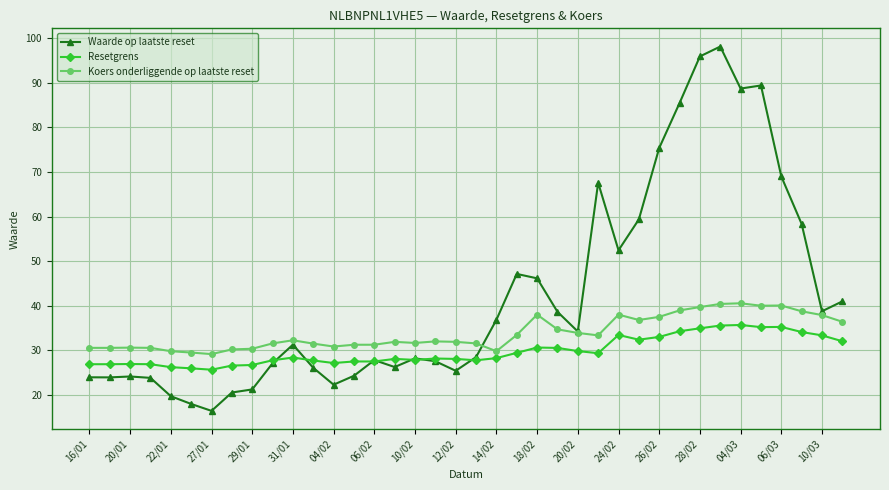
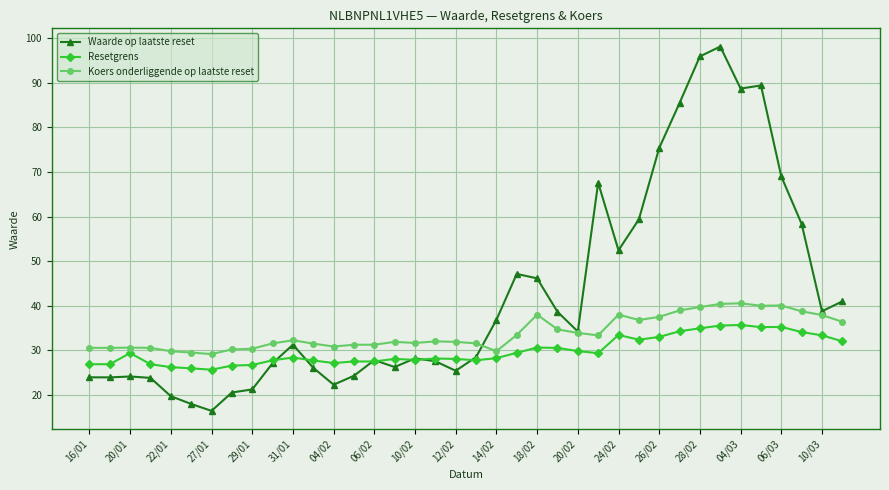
  {
    "Waarde op laatste reset": {
      "16/01": 24,
      "20/01": 24,
      "22/01": 20,
      "27/01": 16,
      "29/01": 21,
      "31/01": 31,
      "04/02": 22,
      "12/02": 25,
      "14/02": 37,
      "18/02": 46,
      "24/02": 52,
      "26/02": 75,
      "28/02": 96,
      "04/03": 89,
      "06/03": 69,
      "10/03": 39
    },
    "Resetgrens": {
      "16/01": 27,
-     "20/01": 27,
+     "20/01": 29,
      "22/01": 26,
      "27/01": 26,
      "29/01": 27,
      "31/01": 28,
      "04/02": 27,
      "12/02": 28,
      "14/02": 28,
      "18/02": 31,
      "20/02": 30,
      "24/02": 33,
      "26/02": 33,
      "28/02": 35,
      "04/03": 36,
      "06/03": 35,
      "10/03": 33
    },
    "Koers onderliggende op laatste reset": {
      "16/01": 31,
      "20/01": 31,
      "22/01": 30,
      "27/01": 29,
      "29/01": 30,
      "31/01": 32,
      "04/02": 31,
      "06/02": 31,
      "10/02": 32,
      "12/02": 32,
      "14/02": 30,
      "18/02": 38,
      "24/02": 38,
      "26/02": 38,
      "28/02": 40,
      "04/03": 41,
      "06/03": 40,
      "10/03": 38
    }
  }
